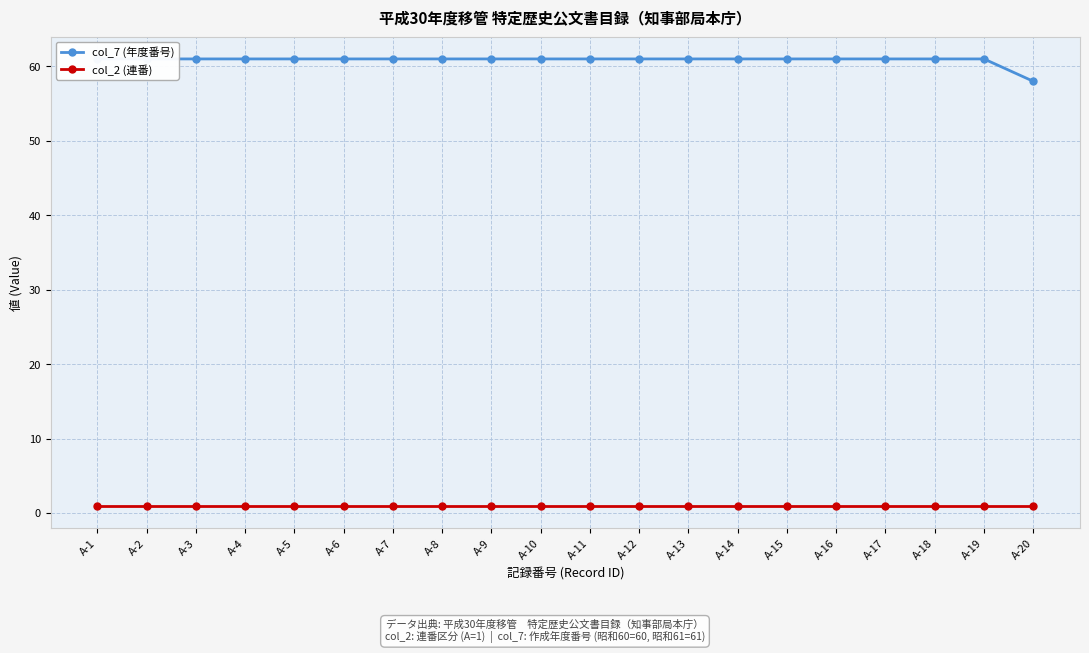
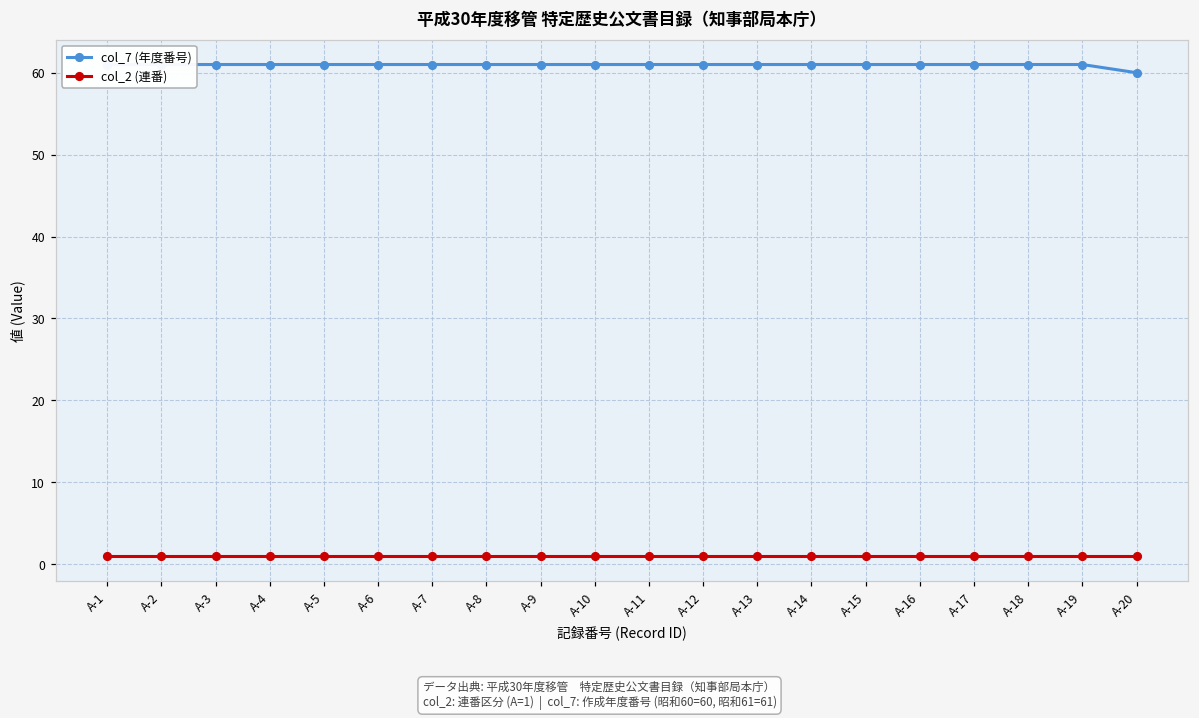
  {
    "col_7 (年度番号)": {
      "A-3": 61,
      "A-4": 61,
      "A-5": 61,
      "A-6": 61,
      "A-7": 61,
      "A-8": 61,
      "A-9": 61,
      "A-10": 61,
      "A-11": 61,
      "A-12": 61,
      "A-13": 61,
      "A-14": 61,
      "A-15": 61,
      "A-16": 61,
      "A-17": 61,
      "A-18": 61,
      "A-19": 61,
-     "A-20": 58
+     "A-20": 60
    },
    "col_2 (連番)": {
      "A-1": 1,
      "A-2": 1,
      "A-3": 1,
      "A-4": 1,
      "A-5": 1,
      "A-6": 1,
      "A-7": 1,
      "A-8": 1,
      "A-9": 1,
      "A-10": 1,
      "A-11": 1,
      "A-12": 1,
      "A-13": 1,
      "A-14": 1,
      "A-15": 1,
      "A-16": 1,
      "A-17": 1,
      "A-18": 1,
      "A-19": 1,
      "A-20": 1
    }
  }
